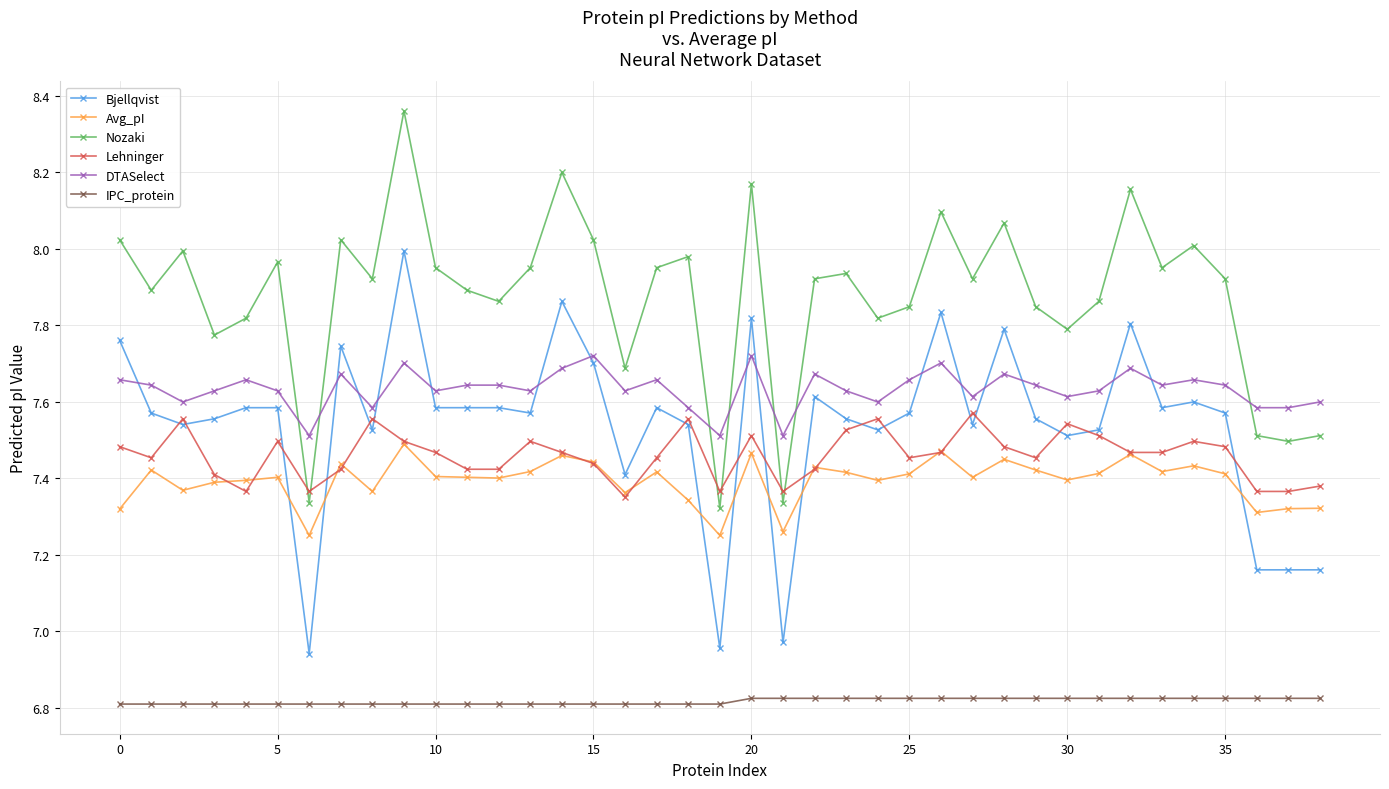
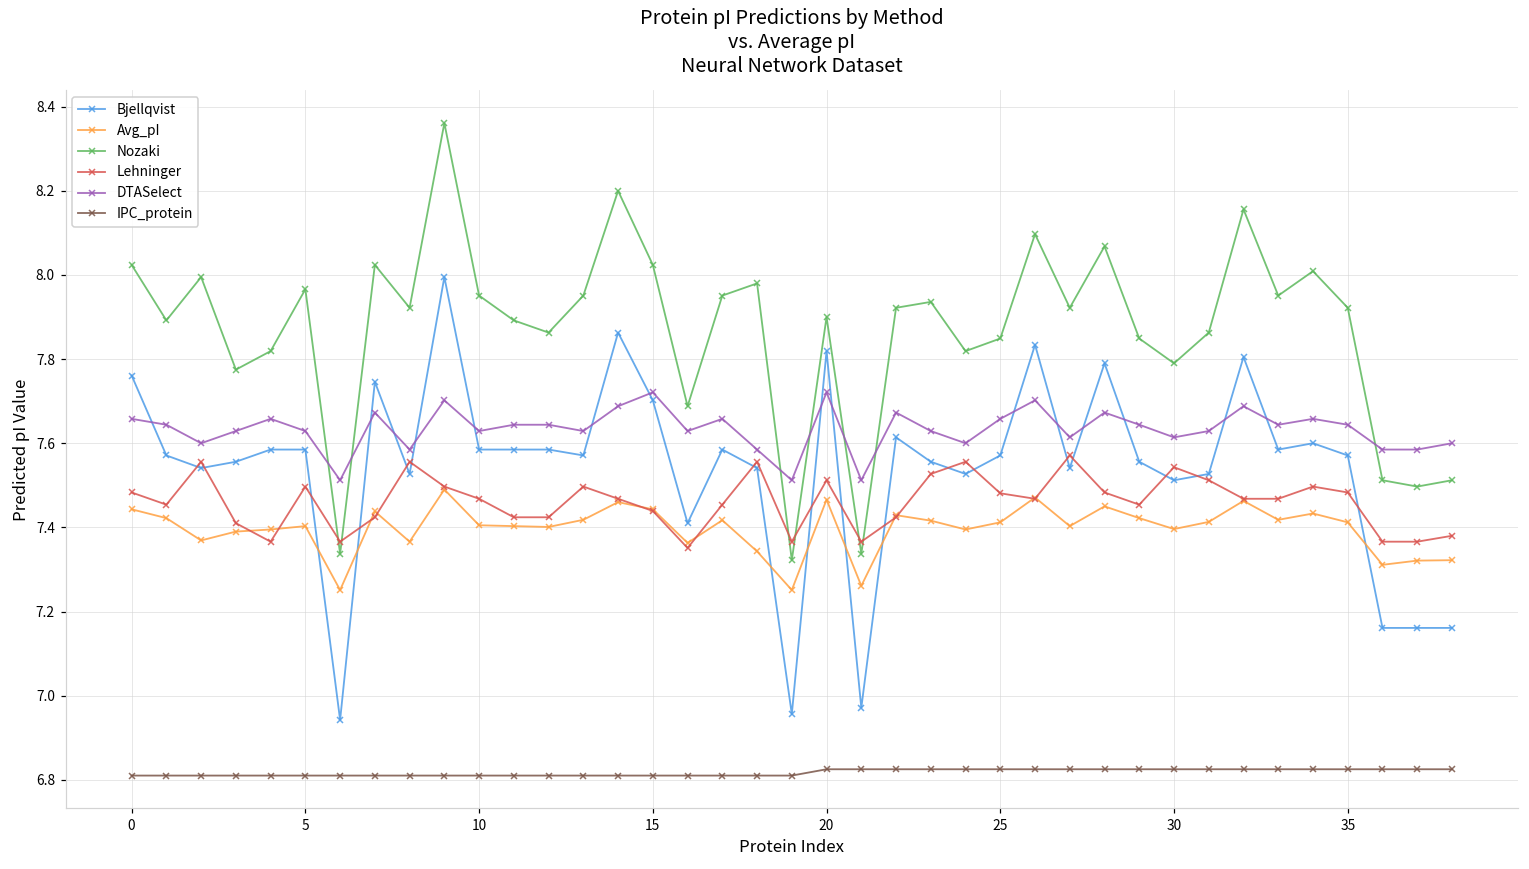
  {
    "Bjellqvist": {
      "0": 7.76,
      "5": 7.59,
      "10": 7.59,
      "15": 7.70,
      "20": 7.82,
      "25": 7.57,
      "30": 7.51,
      "35": 7.57
    },
    "Avg_pI": {
-     "0": 7.32,
+     "0": 7.44,
      "5": 7.40,
      "10": 7.41,
      "20": 7.47,
      "25": 7.41,
      "30": 7.40,
      "35": 7.41
    },
    "Nozaki": {
      "0": 8.02,
      "5": 7.97,
      "10": 7.95,
      "15": 8.02,
-     "20": 8.17,
+     "20": 7.90,
      "25": 7.85,
      "30": 7.79,
      "35": 7.92
    },
    "Lehninger": {
      "0": 7.48,
      "5": 7.50,
      "10": 7.47,
      "20": 7.51,
-     "25": 7.45,
+     "25": 7.48,
      "30": 7.54,
      "35": 7.48
    },
    "DTASelect": {
      "0": 7.66,
      "5": 7.63,
      "10": 7.63,
      "15": 7.72,
      "20": 7.72,
      "25": 7.66,
      "30": 7.61,
      "35": 7.64
    },
    "IPC_protein": {
      "0": 6.81,
      "5": 6.81,
      "10": 6.81,
      "15": 6.81,
      "20": 6.83,
      "25": 6.83,
      "30": 6.83,
      "35": 6.83
    }
  }
